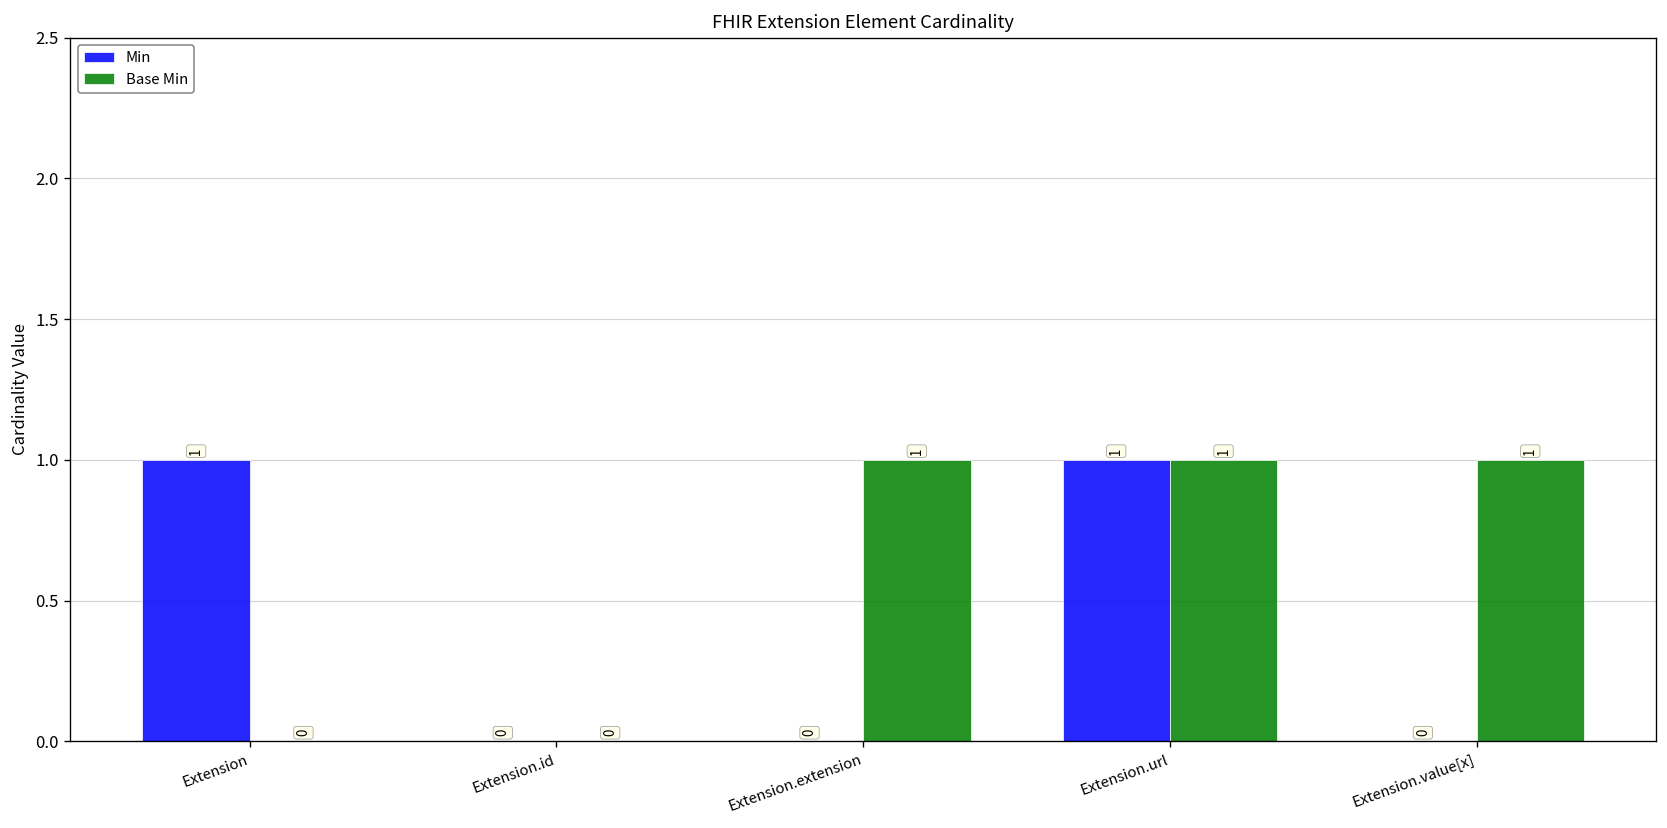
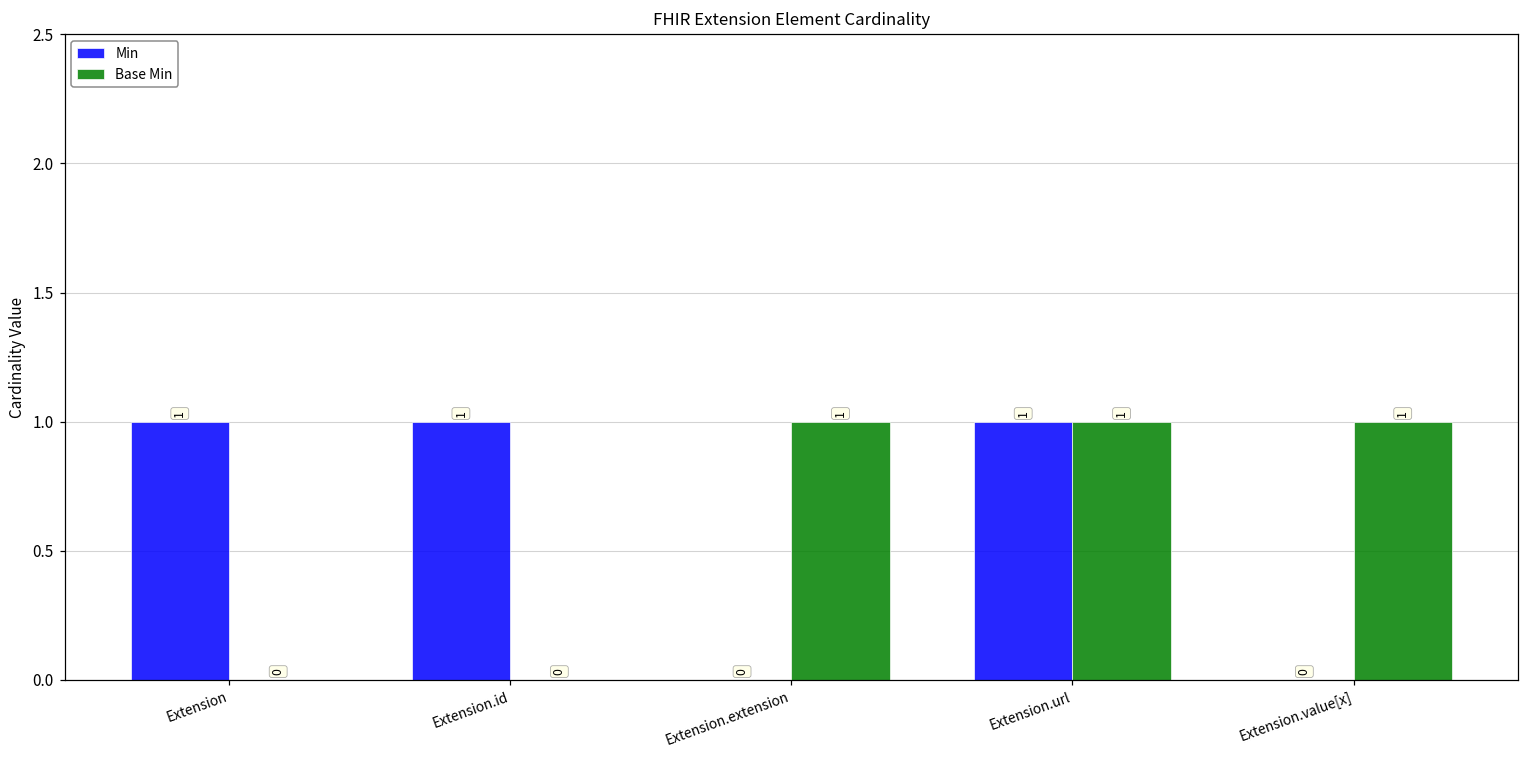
  {
    "Min": {
-     "Extension.id": 0
+     "Extension.id": 1
    }
  }
